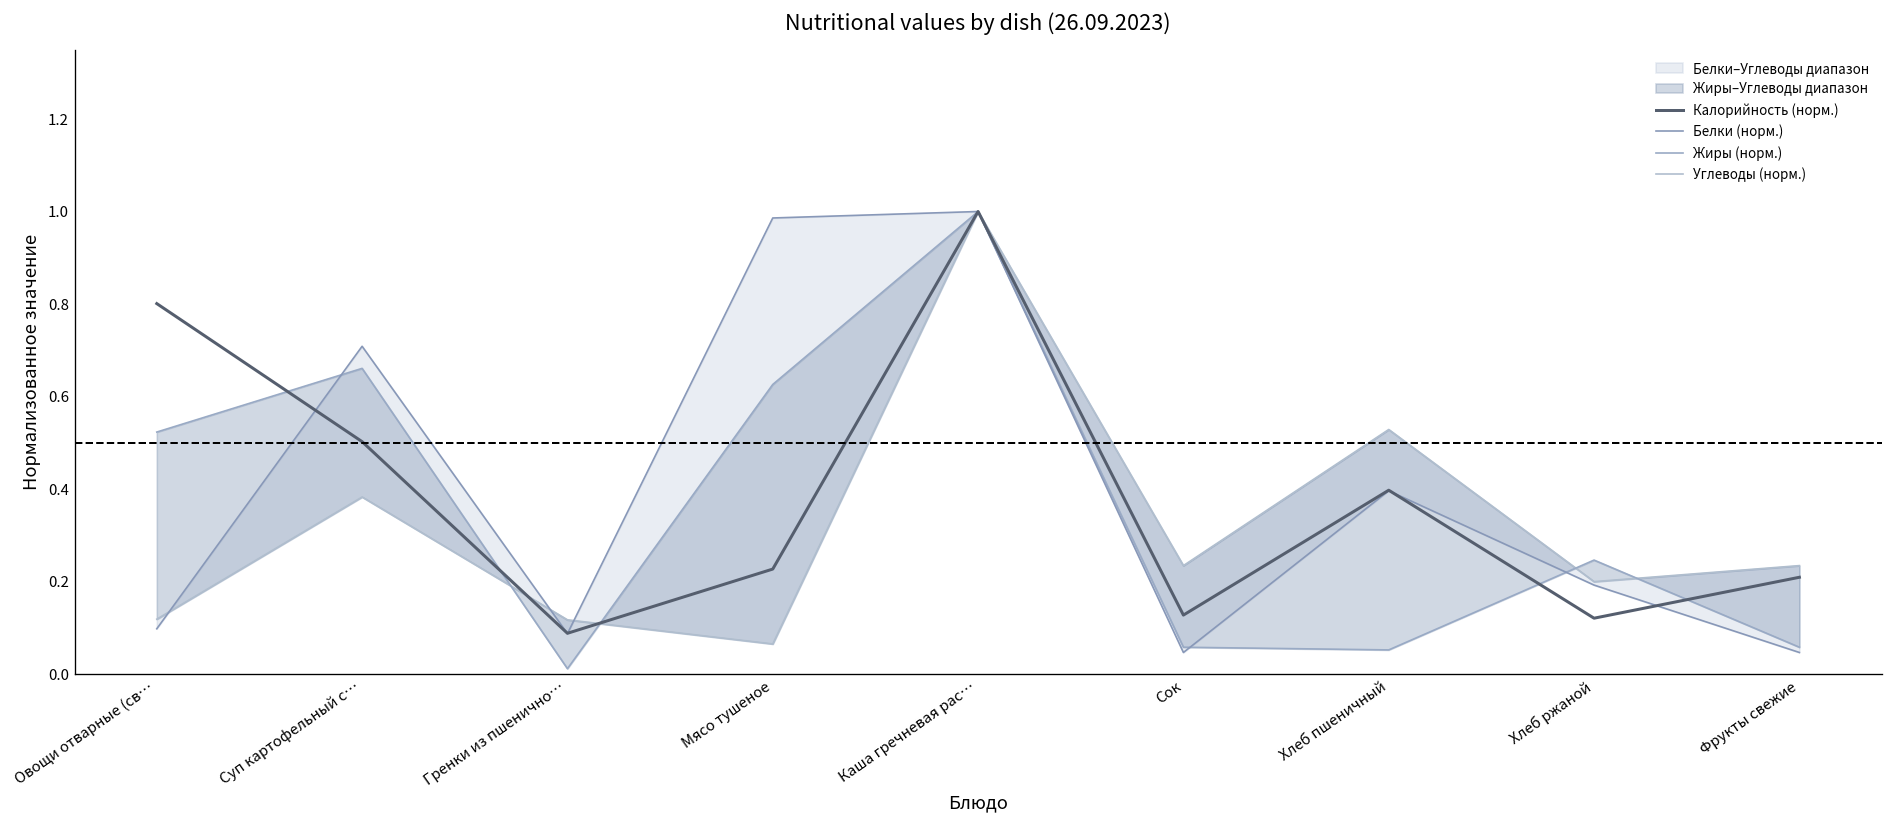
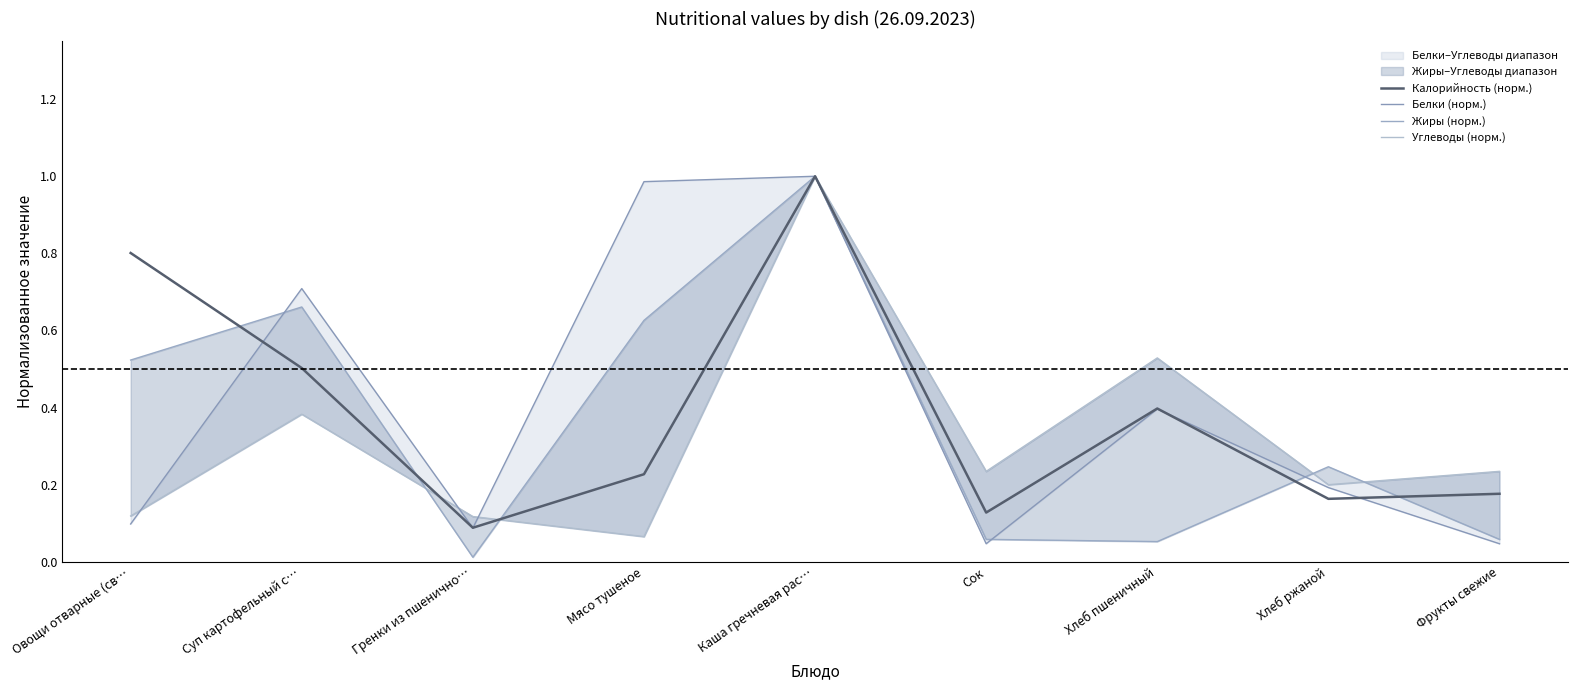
  {
    "Калорийность (норм.)": {
      "Овощи отварные (св…": 0.80,
      "Суп картофельный с…": 0.50,
      "Мясо тушеное": 0.23,
      "Сок": 0.13,
-     "Хлеб ржаной": 0.12,
-     "Фрукты свежие": 0.21
+     "Хлеб ржаной": 0.16,
+     "Фрукты свежие": 0.18
    }
  }
